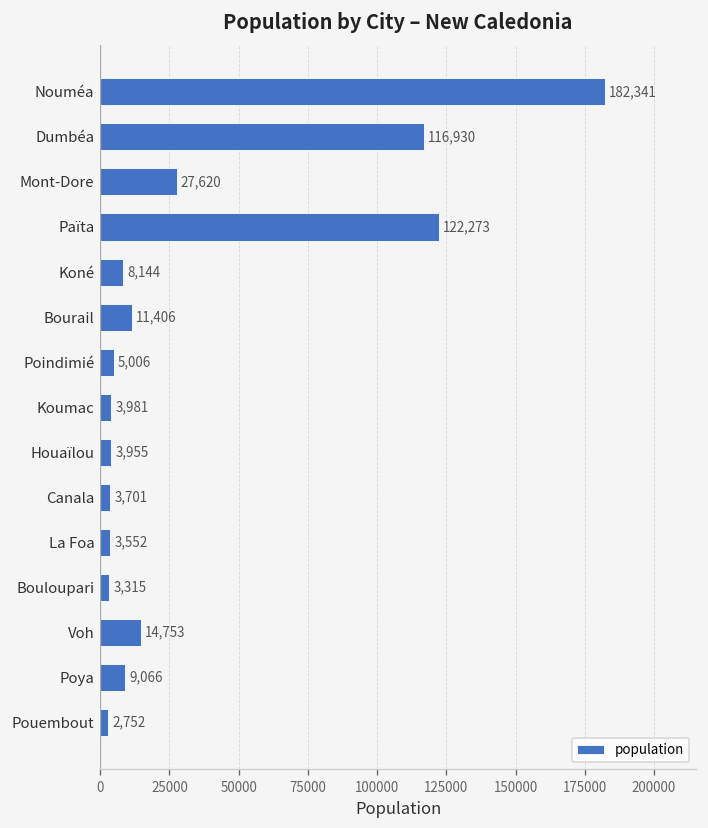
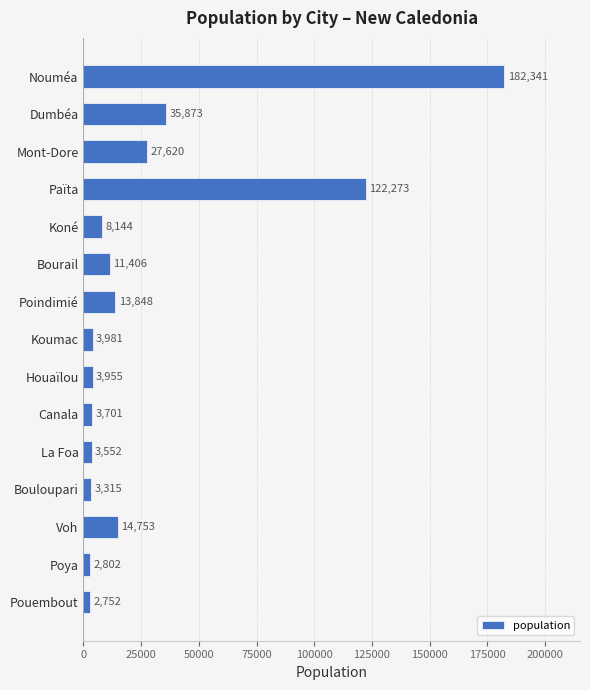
  {
    "Nouméa": "182,341",
-   "Dumbéa": "116,930",
+   "Dumbéa": "35,873",
    "Mont-Dore": "27,620",
    "Païta": "122,273",
    "Koné": "8,144",
    "Bourail": "11,406",
-   "Poindimié": "5,006",
+   "Poindimié": "13,848",
    "Koumac": "3,981",
    "Houaïlou": "3,955",
    "Canala": "3,701",
    "La Foa": "3,552",
    "Bouloupari": "3,315",
    "Voh": "14,753",
-   "Poya": "9,066",
+   "Poya": "2,802",
    "Pouembout": "2,752"
  }
